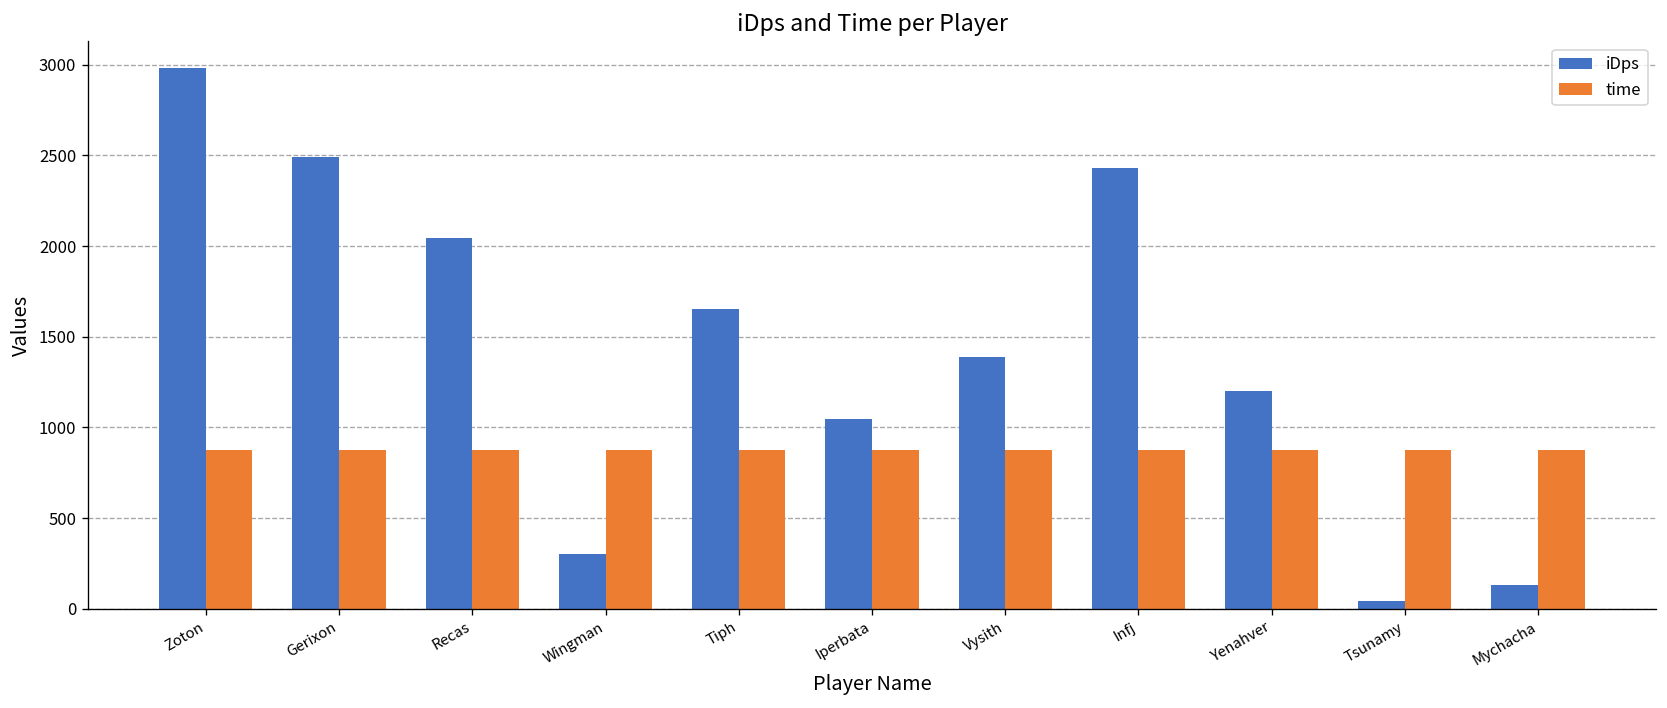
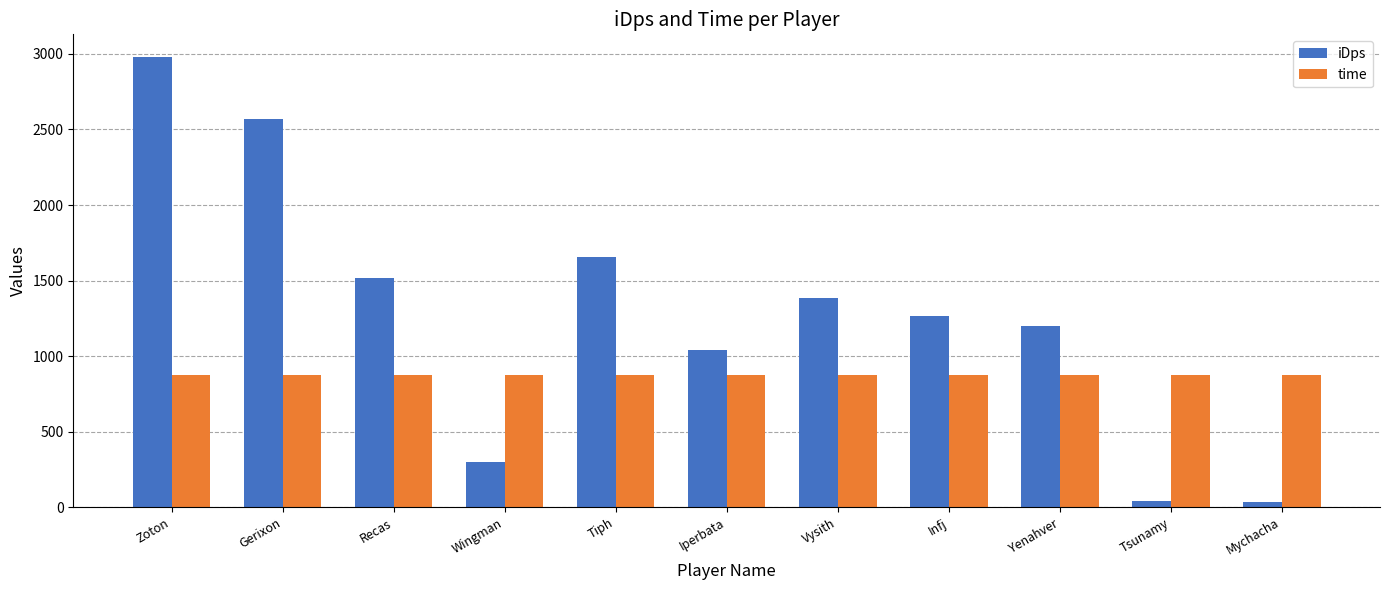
  {
    "iDps": {
      "Zoton": 2980,
-     "Gerixon": 2490,
-     "Recas": 2050,
+     "Gerixon": 2570,
+     "Recas": 1520,
      "Wingman": 300,
      "Tiph": 1650,
      "Iperbata": 1040,
      "Vysith": 1390,
-     "Infj": 2430,
+     "Infj": 1270,
      "Yenahver": 1200,
      "Tsunamy": 40,
-     "Mychacha": 130
+     "Mychacha": 40
    },
    "time": {
      "Zoton": 880,
      "Gerixon": 880,
      "Recas": 880,
      "Wingman": 880,
      "Tiph": 880,
      "Iperbata": 880,
      "Vysith": 880,
      "Infj": 880,
      "Yenahver": 880,
      "Tsunamy": 880,
      "Mychacha": 880
    }
  }
